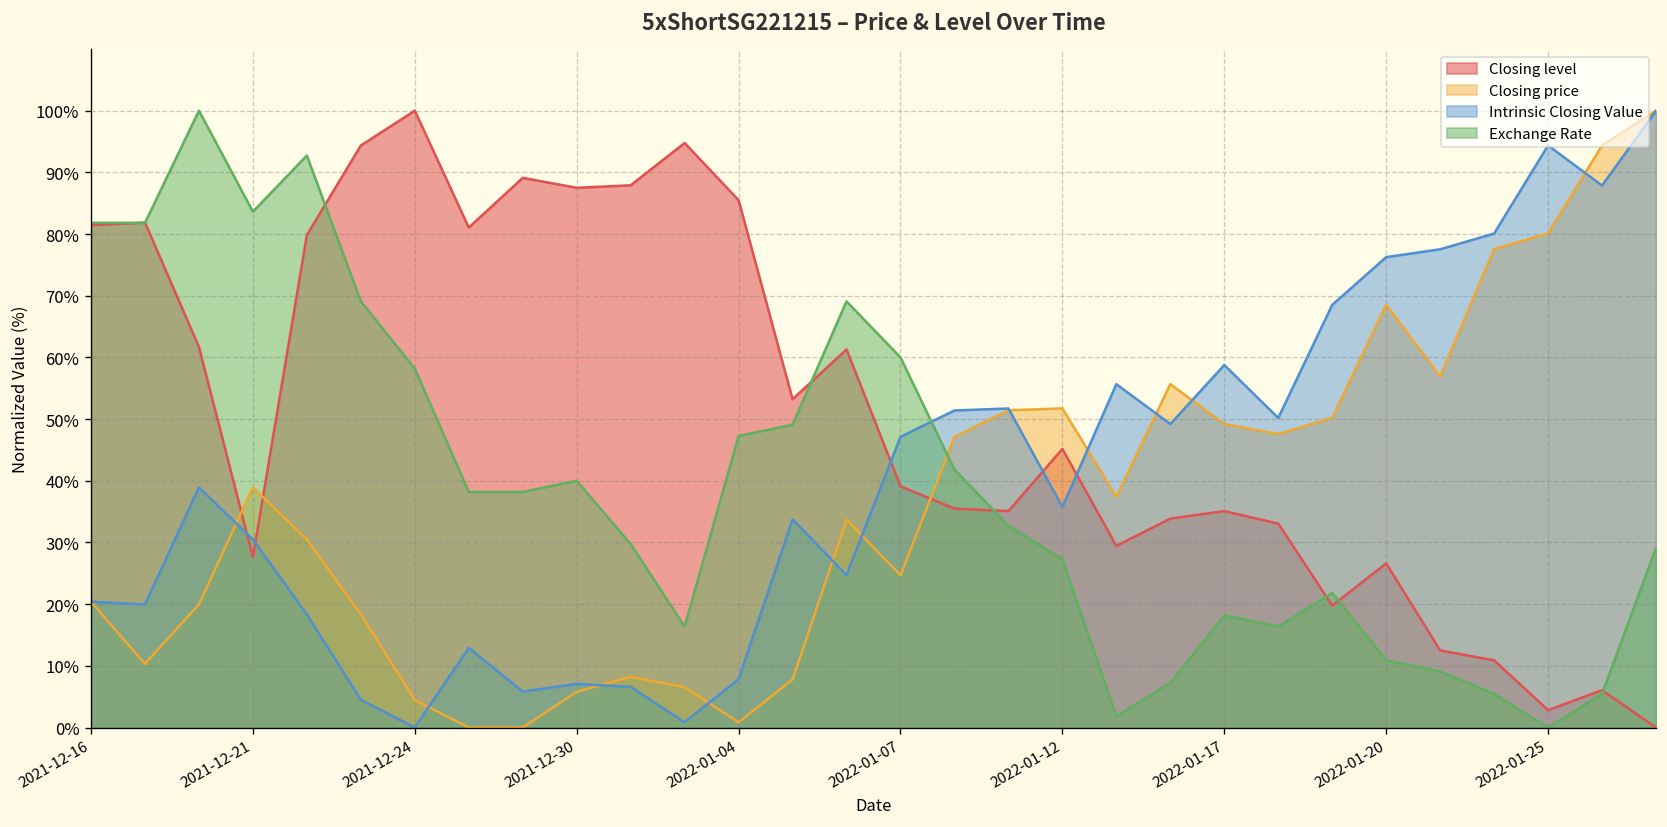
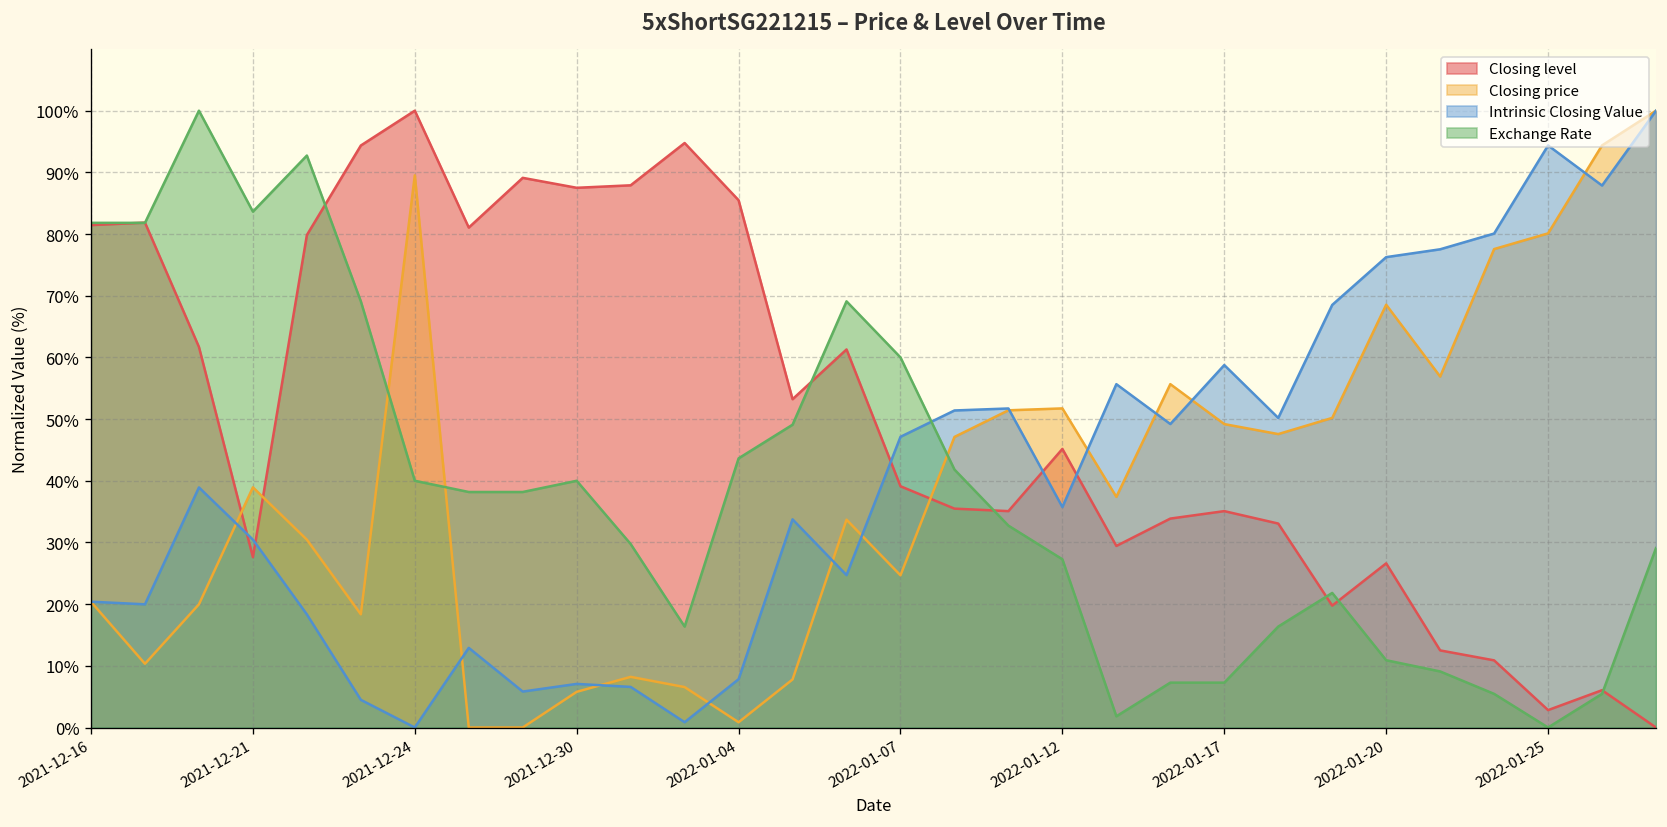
  {
    "Closing level": {
      "2021-12-21": "28%",
      "2021-12-24": "100%",
      "2021-12-30": "88%",
      "2022-01-04": "85%",
      "2022-01-07": "39%",
      "2022-01-12": "45%",
      "2022-01-17": "35%",
      "2022-01-20": "27%",
      "2022-01-25": "3%"
    },
    "Closing price": {
      "2021-12-21": "39%",
-     "2021-12-24": "4%",
+     "2021-12-24": "90%",
      "2021-12-30": "6%",
      "2022-01-04": "1%",
      "2022-01-07": "25%",
      "2022-01-12": "52%",
      "2022-01-17": "49%",
      "2022-01-20": "69%",
      "2022-01-25": "80%"
    },
    "Intrinsic Closing Value": {
      "2021-12-21": "30%",
      "2021-12-24": "0%",
      "2021-12-30": "7%",
      "2022-01-04": "8%",
      "2022-01-07": "47%",
      "2022-01-12": "36%",
      "2022-01-17": "59%",
      "2022-01-20": "76%"
    },
    "Exchange Rate": {
      "2021-12-21": "84%",
-     "2021-12-24": "58%",
+     "2021-12-24": "40%",
      "2021-12-30": "40%",
-     "2022-01-04": "47%",
+     "2022-01-04": "44%",
      "2022-01-07": "60%",
      "2022-01-12": "27%",
-     "2022-01-17": "18%",
+     "2022-01-17": "7%",
      "2022-01-20": "11%",
      "2022-01-25": "0%"
    }
  }
